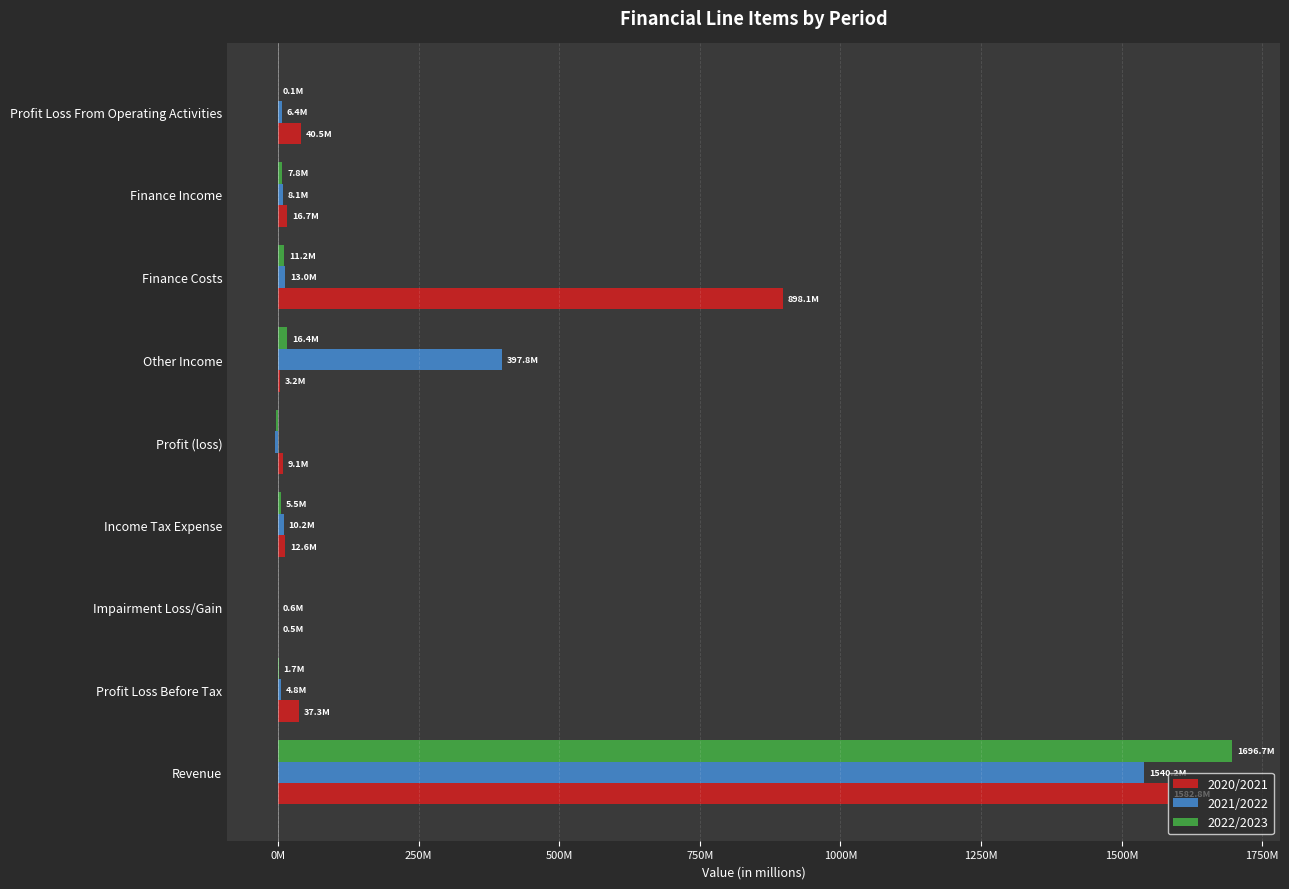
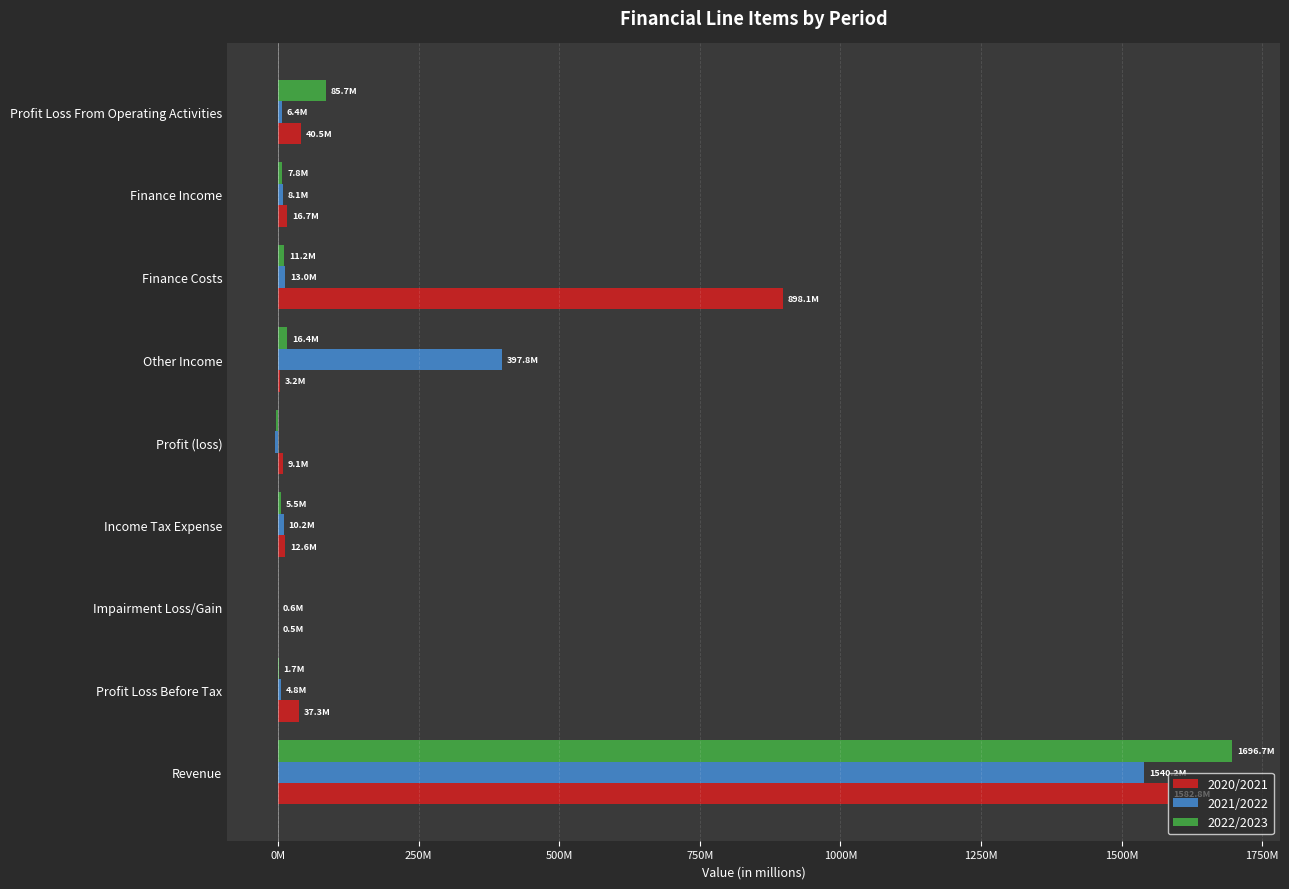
  {
    "2020/2021": {
      "Profit Loss From Operating Activities": "40.5M",
      "Finance Income": "16.7M",
      "Finance Costs": "898.1M",
      "Other Income": "3.2M",
      "Profit (loss)": "9.1M",
      "Income Tax Expense": "12.6M",
      "Impairment Loss/Gain": "0.5M",
      "Profit Loss Before Tax": "37.3M"
    },
    "2021/2022": {
      "Profit Loss From Operating Activities": "6.4M",
      "Finance Income": "8.1M",
      "Finance Costs": "13.0M",
      "Other Income": "397.8M",
      "Income Tax Expense": "10.2M",
      "Impairment Loss/Gain": "0.6M",
      "Profit Loss Before Tax": "4.8M"
    },
    "2022/2023": {
-     "Profit Loss From Operating Activities": "0.1M",
+     "Profit Loss From Operating Activities": "85.7M",
      "Finance Income": "7.8M",
      "Finance Costs": "11.2M",
      "Other Income": "16.4M",
      "Income Tax Expense": "5.5M",
      "Profit Loss Before Tax": "1.7M",
      "Revenue": "1696.7M"
    }
  }
